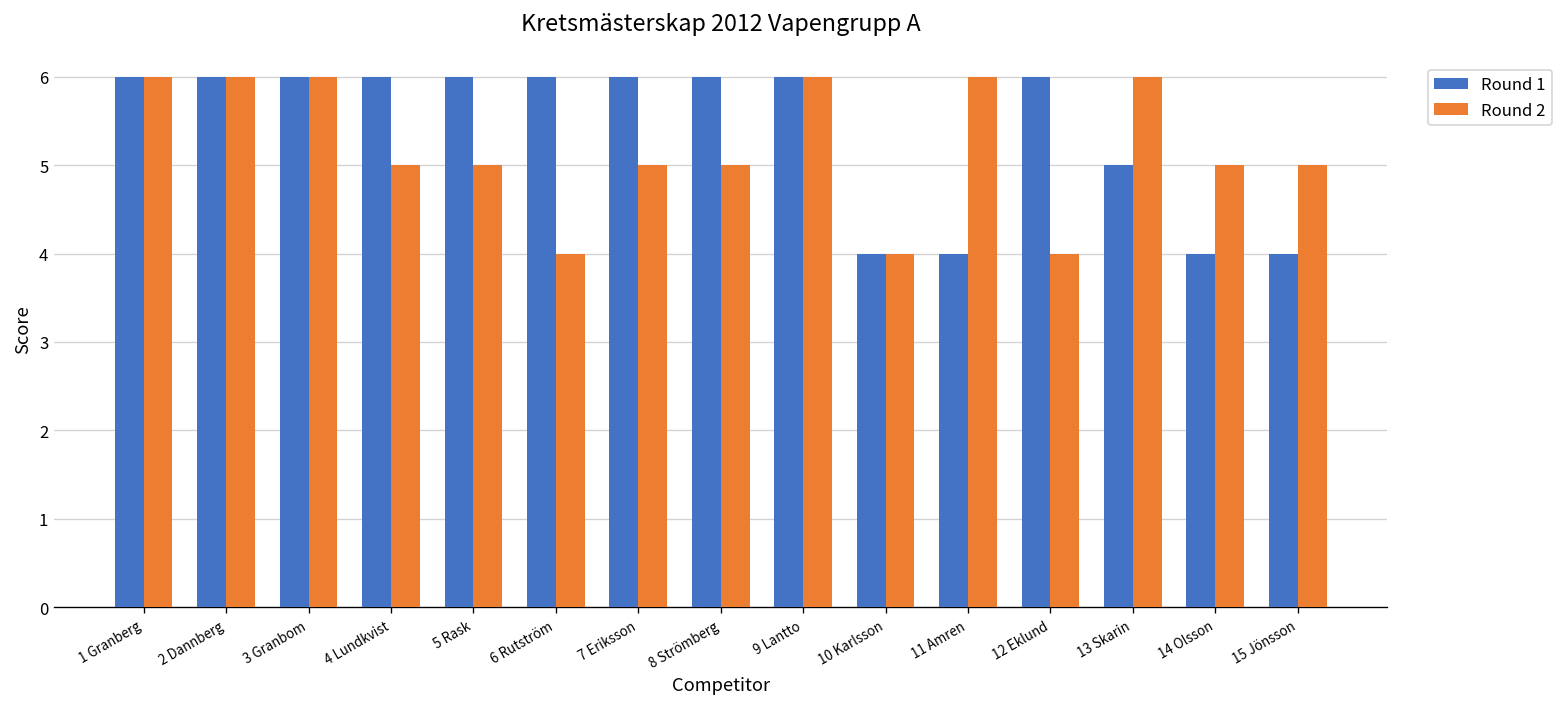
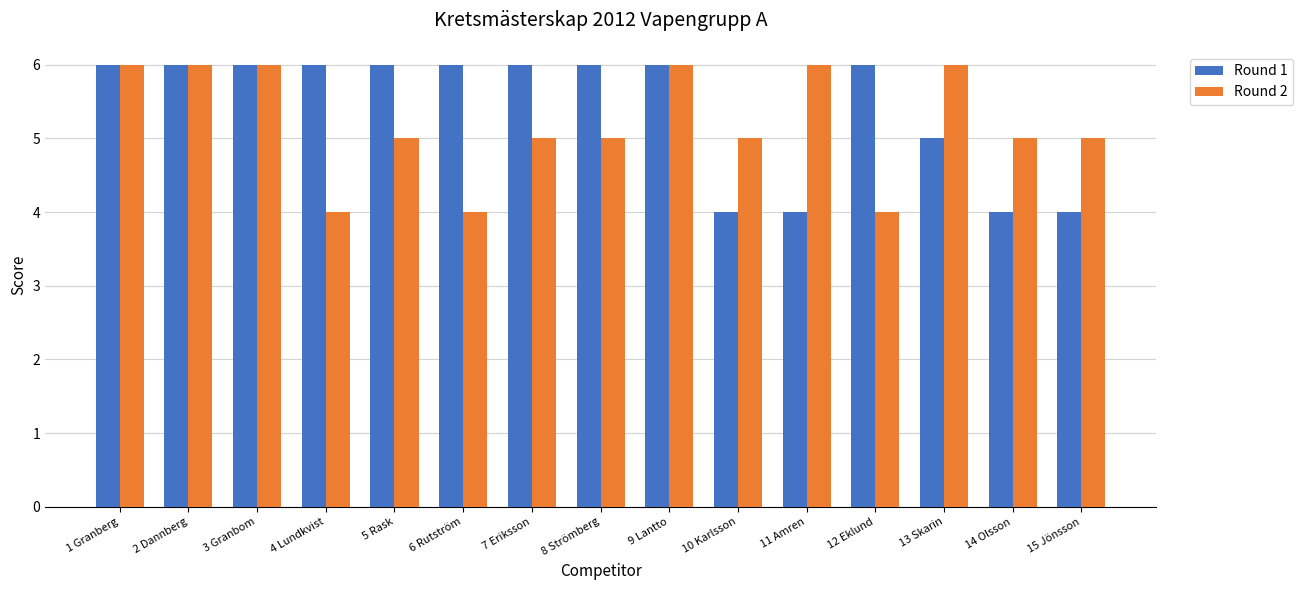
  {
    "Round 1": {
      "1 Granberg": 6,
      "2 Dannberg": 6,
      "3 Granbom": 6,
      "4 Lundkvist": 6,
      "5 Rask": 6,
      "6 Rutström": 6,
      "7 Eriksson": 6,
      "8 Strömberg": 6,
      "9 Lantto": 6,
      "10 Karlsson": 4,
      "11 Amren": 4,
      "12 Eklund": 6,
      "13 Skarin": 5,
      "14 Olsson": 4,
      "15 Jönsson": 4
    },
    "Round 2": {
      "1 Granberg": 6,
      "2 Dannberg": 6,
      "3 Granbom": 6,
-     "4 Lundkvist": 5,
+     "4 Lundkvist": 4,
      "5 Rask": 5,
      "6 Rutström": 4,
      "7 Eriksson": 5,
      "8 Strömberg": 5,
      "9 Lantto": 6,
-     "10 Karlsson": 4,
+     "10 Karlsson": 5,
      "11 Amren": 6,
      "12 Eklund": 4,
      "13 Skarin": 6,
      "14 Olsson": 5,
      "15 Jönsson": 5
    }
  }
